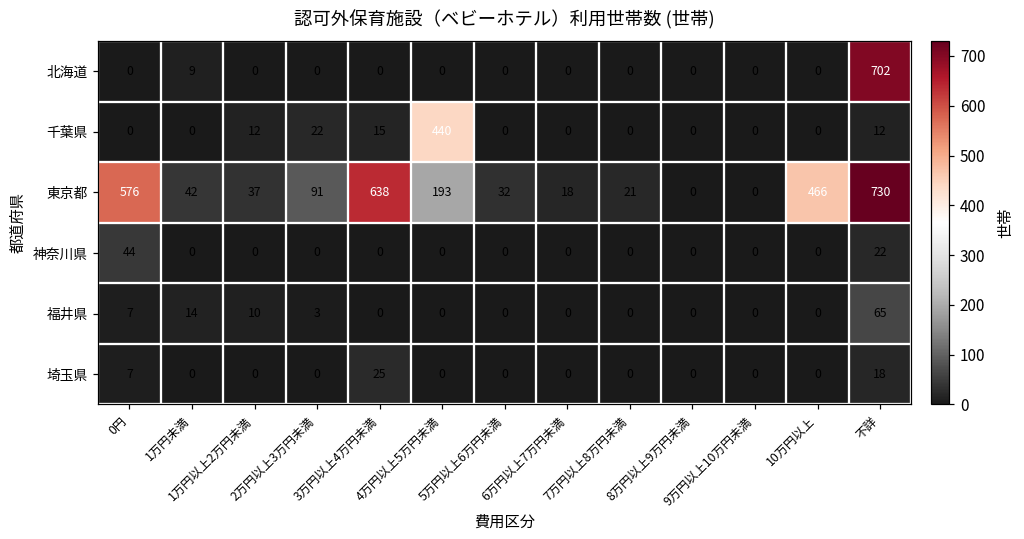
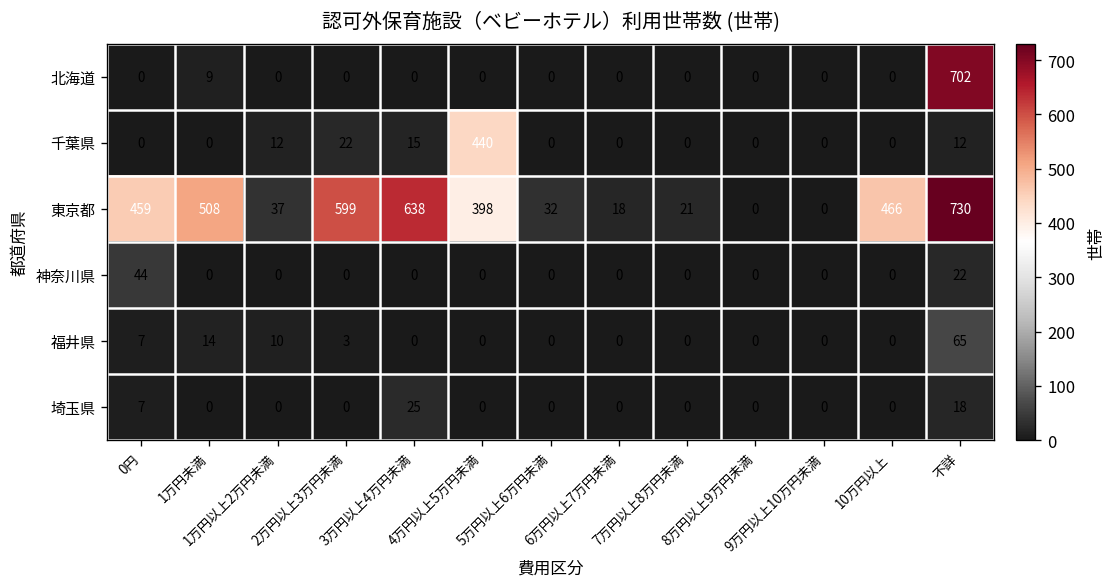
  {
    "北海道": {
      "不詳": 702
    },
    "千葉県": {
      "4万円以上5万円未満": 440
    },
    "東京都": {
-     "0円": 576,
-     "1万円未満": 42,
+     "0円": 459,
+     "1万円未満": 508,
      "1万円以上2万円未満": 37,
-     "2万円以上3万円未満": 91,
+     "2万円以上3万円未満": 599,
      "3万円以上4万円未満": 638,
-     "4万円以上5万円未満": 193,
+     "4万円以上5万円未満": 398,
      "5万円以上6万円未満": 32,
      "10万円以上": 466,
      "不詳": 730
    },
    "神奈川県": {
      "0円": 44
    },
    "福井県": {
      "不詳": 65
    }
  }
